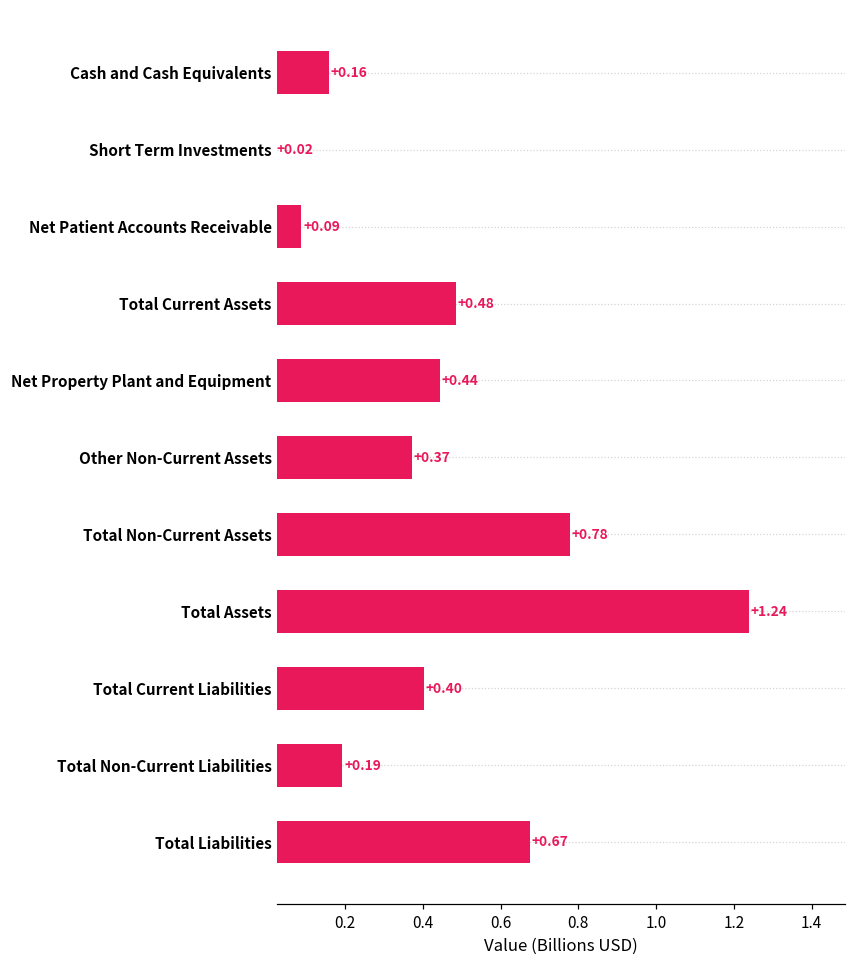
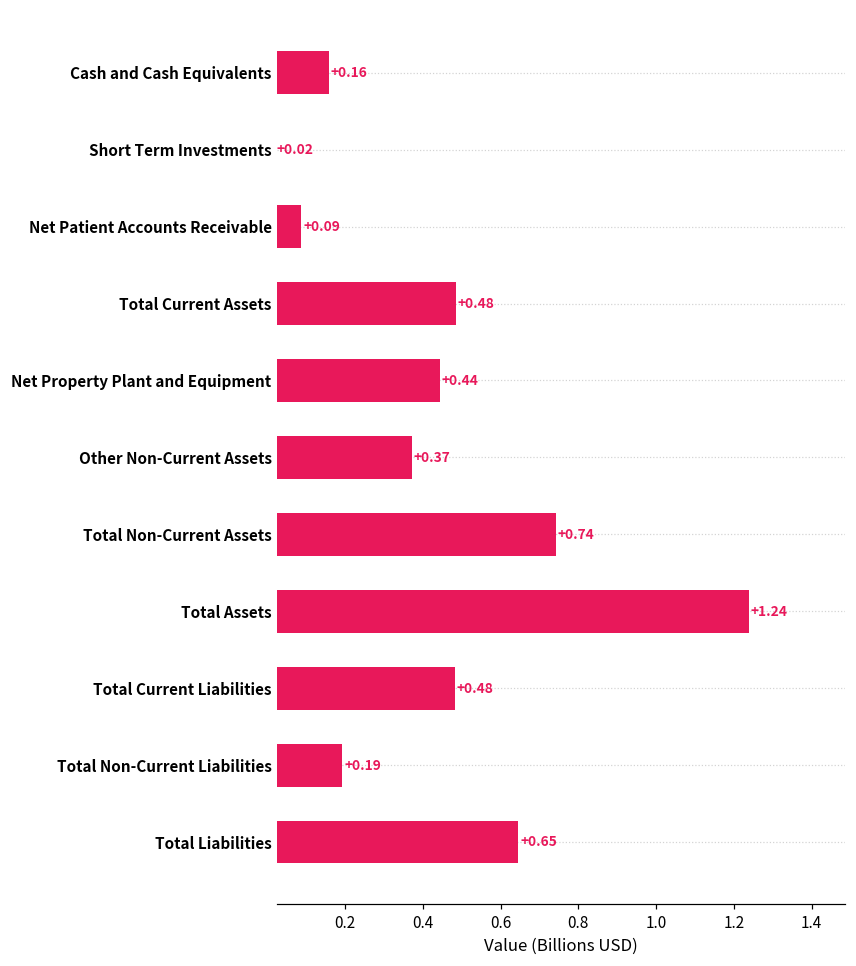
  {
    "Cash and Cash Equivalents": "+0.16",
    "Short Term Investments": "+0.02",
    "Net Patient Accounts Receivable": "+0.09",
    "Total Current Assets": "+0.48",
    "Net Property Plant and Equipment": "+0.44",
    "Other Non-Current Assets": "+0.37",
-   "Total Non-Current Assets": "+0.78",
+   "Total Non-Current Assets": "+0.74",
    "Total Assets": "+1.24",
-   "Total Current Liabilities": "+0.40",
+   "Total Current Liabilities": "+0.48",
    "Total Non-Current Liabilities": "+0.19",
-   "Total Liabilities": "+0.67"
+   "Total Liabilities": "+0.65"
  }
